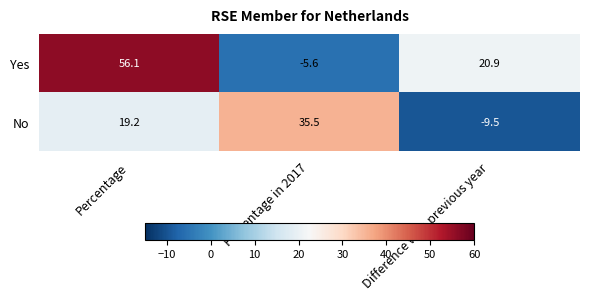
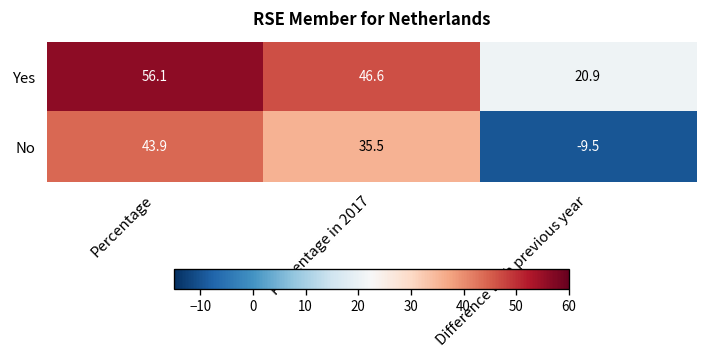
  {
    "Yes": {
      "Percentage": 56.1,
-     "Percentage in 2017": -5.6,
+     "Percentage in 2017": 46.6,
      "Difference with previous year": 20.9
    },
    "No": {
-     "Percentage": 19.2,
+     "Percentage": 43.9,
      "Percentage in 2017": 35.5,
      "Difference with previous year": -9.5
    }
  }
